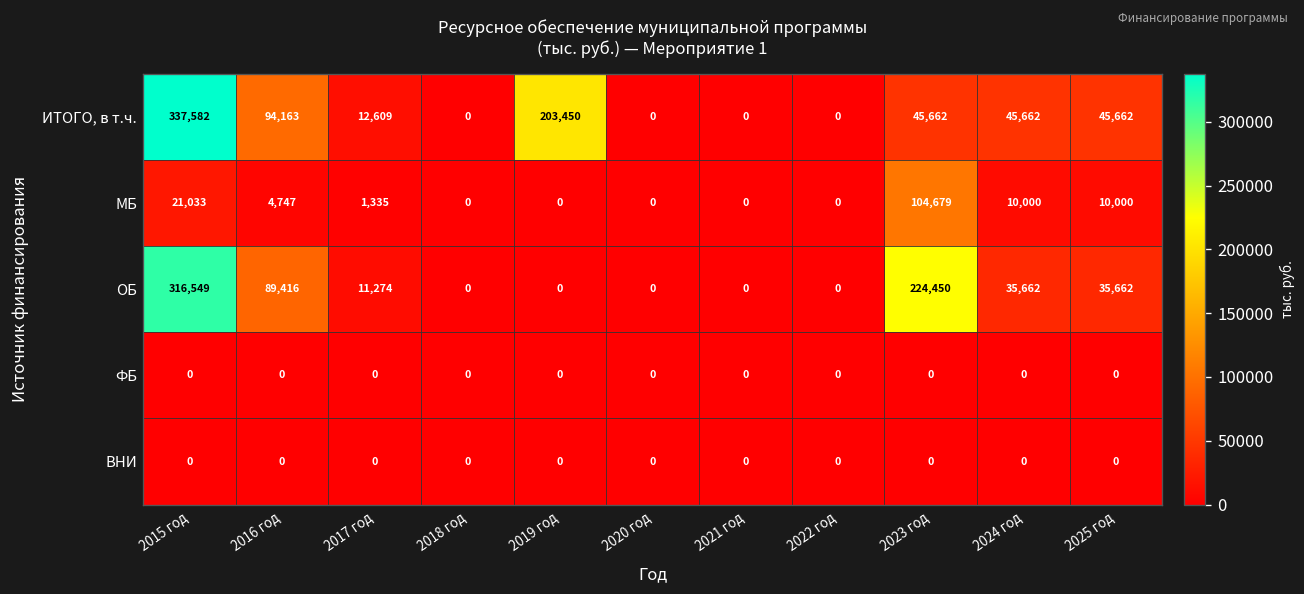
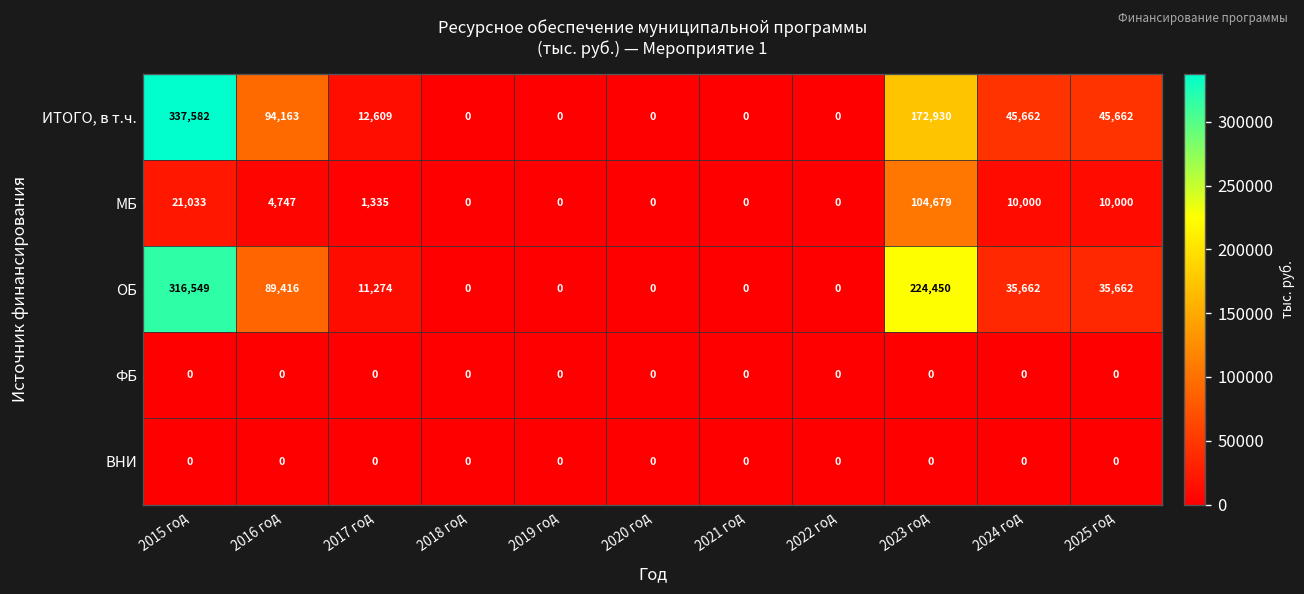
  {
    "ИТОГО, в т.ч.": {
      "2015 год": "337,582",
      "2016 год": "94,163",
      "2017 год": "12,609",
      "2018 год": "0",
-     "2019 год": "203,450",
+     "2019 год": "0",
      "2020 год": "0",
      "2021 год": "0",
      "2022 год": "0",
-     "2023 год": "45,662",
+     "2023 год": "172,930",
      "2024 год": "45,662",
      "2025 год": "45,662"
    },
    "МБ": {
      "2015 год": "21,033",
      "2016 год": "4,747",
      "2017 год": "1,335",
      "2018 год": "0",
      "2019 год": "0",
      "2020 год": "0",
      "2021 год": "0",
      "2022 год": "0",
      "2023 год": "104,679",
      "2024 год": "10,000",
      "2025 год": "10,000"
    },
    "ОБ": {
      "2015 год": "316,549",
      "2016 год": "89,416",
      "2017 год": "11,274",
      "2018 год": "0",
      "2019 год": "0",
      "2020 год": "0",
      "2021 год": "0",
      "2022 год": "0",
      "2023 год": "224,450",
      "2024 год": "35,662",
      "2025 год": "35,662"
    },
    "ФБ": {
      "2015 год": "0",
      "2016 год": "0",
      "2017 год": "0",
      "2018 год": "0",
      "2019 год": "0",
      "2020 год": "0",
      "2021 год": "0",
      "2022 год": "0",
      "2023 год": "0",
      "2024 год": "0",
      "2025 год": "0"
    },
    "ВНИ": {
      "2015 год": "0",
      "2016 год": "0",
      "2017 год": "0",
      "2018 год": "0",
      "2019 год": "0",
      "2020 год": "0",
      "2021 год": "0",
      "2022 год": "0",
      "2023 год": "0",
      "2024 год": "0",
      "2025 год": "0"
    }
  }
